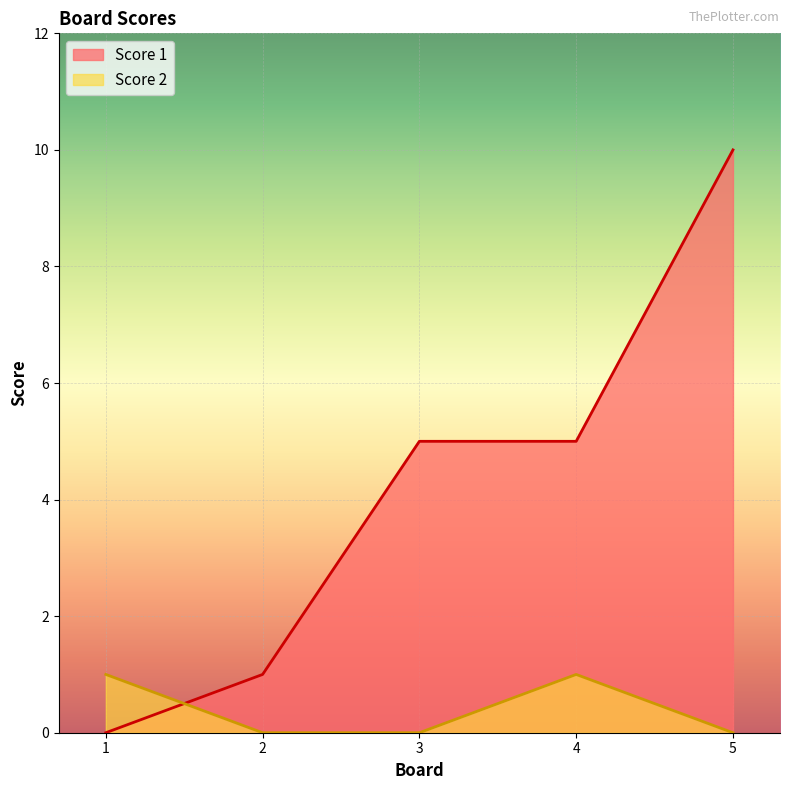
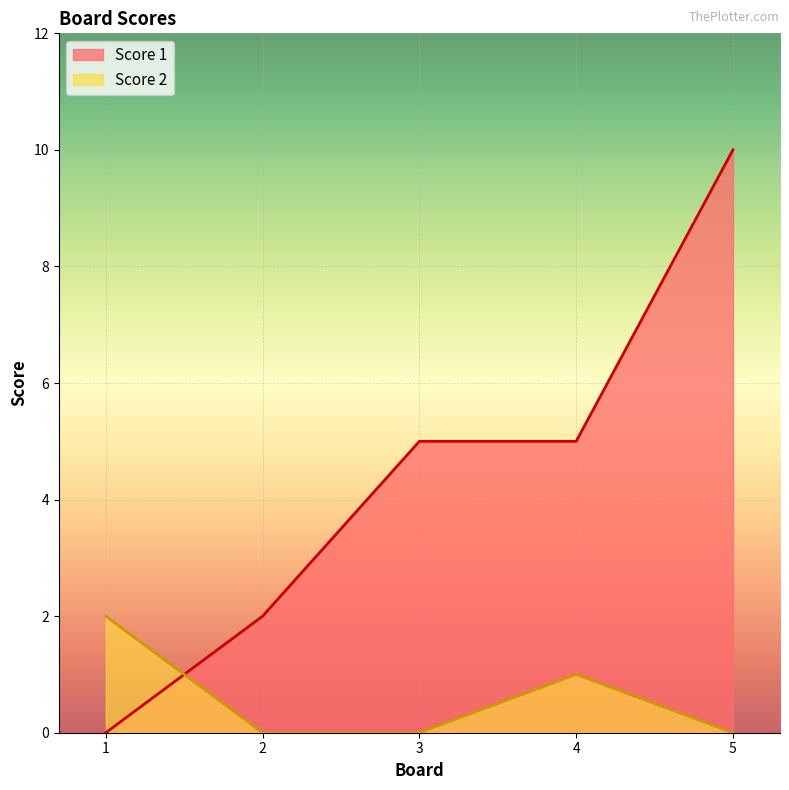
  {
    "Score 1": {
      "1": 0,
-     "2": 1,
+     "2": 2,
      "3": 5,
      "4": 5,
      "5": 10
    },
    "Score 2": {
-     "1": 1,
+     "1": 2,
      "2": 0,
      "3": 0,
      "4": 1,
      "5": 0
    }
  }
